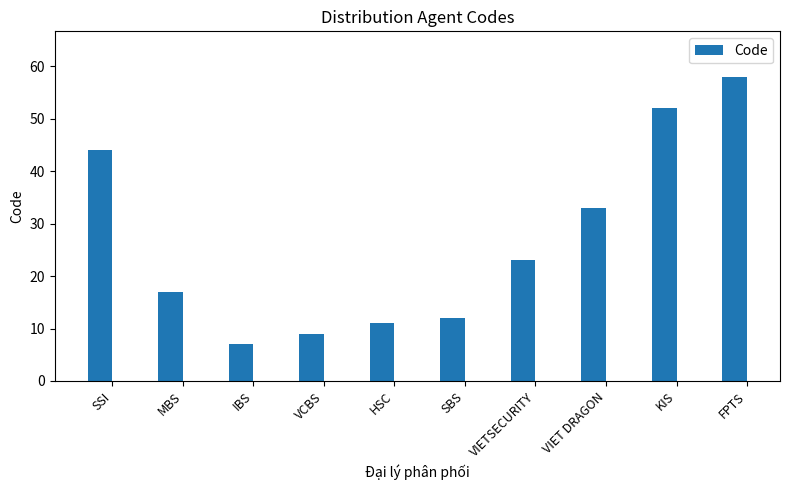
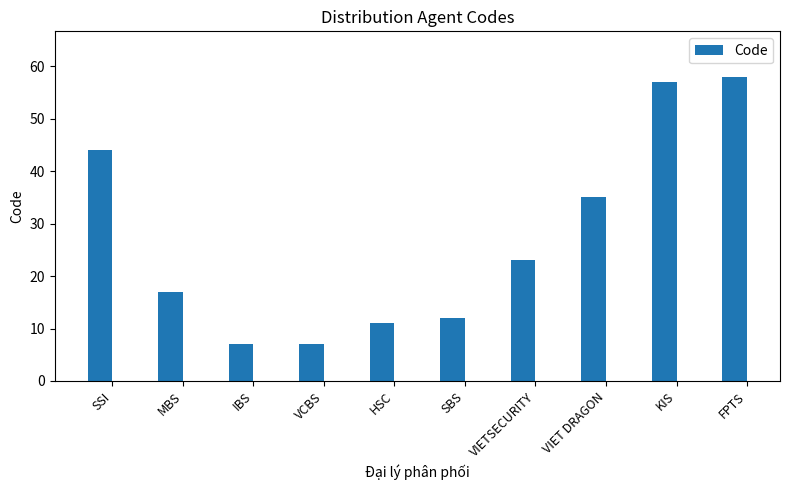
  {
    "SSI": 44,
    "MBS": 17,
    "IBS": 7,
-   "VCBS": 9,
+   "VCBS": 7,
    "HSC": 11,
    "SBS": 12,
    "VIETSECURITY": 23,
-   "VIET DRAGON": 33,
-   "KIS": 52,
+   "VIET DRAGON": 35,
+   "KIS": 57,
    "FPTS": 58
  }
